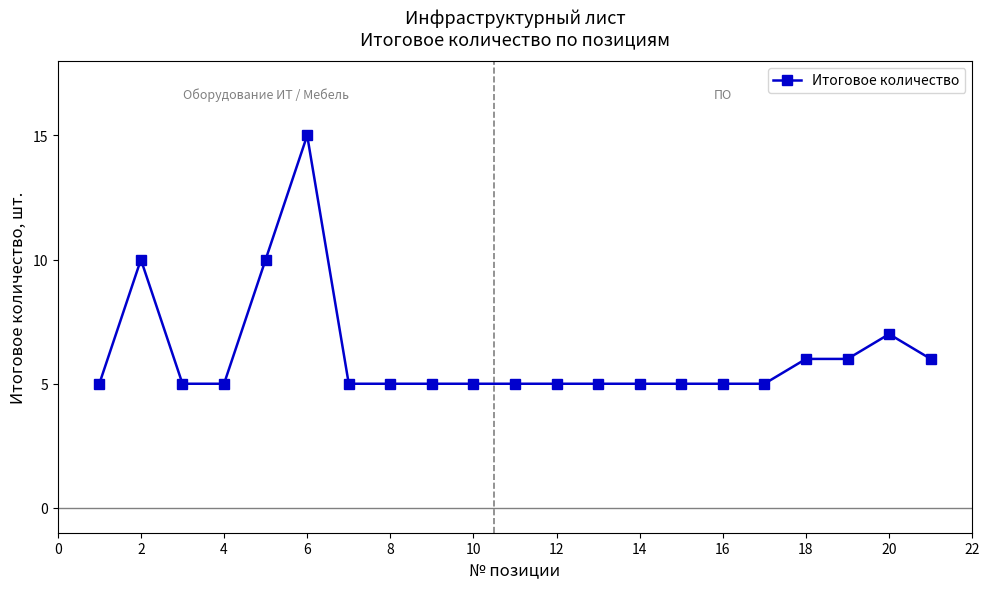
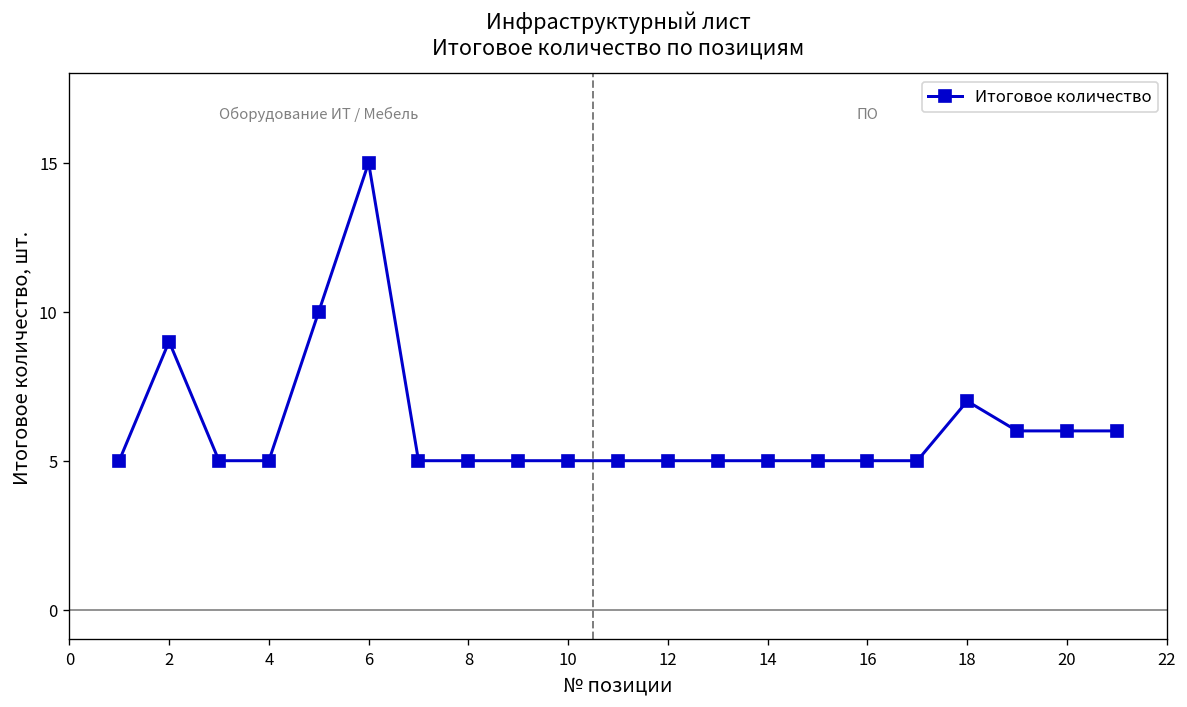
  {
-   "2": 10,
+   "2": 9,
    "4": 5,
    "6": 15,
    "8": 5,
    "10": 5,
    "12": 5,
    "14": 5,
    "16": 5,
-   "18": 6,
-   "20": 7
+   "18": 7,
+   "20": 6
  }
